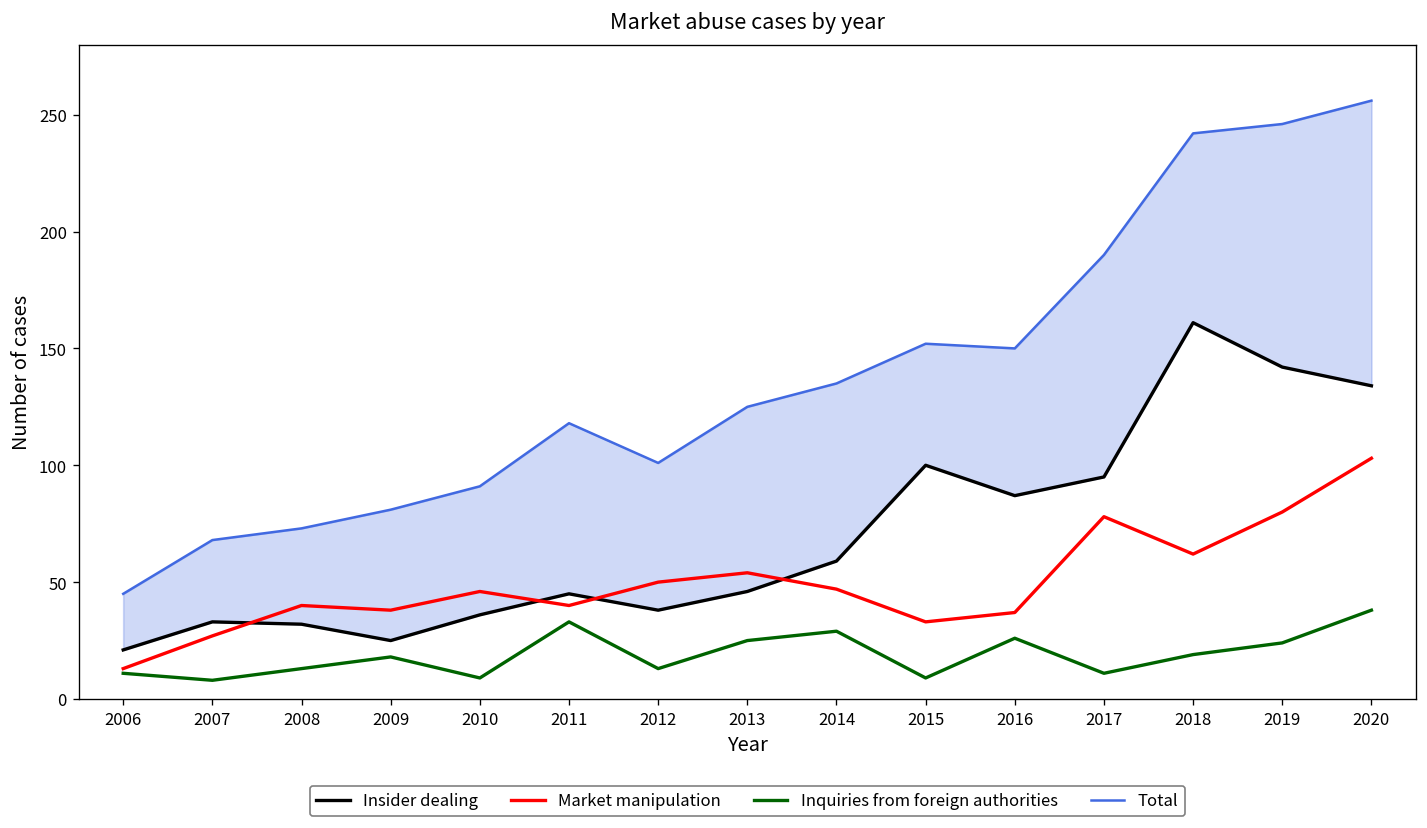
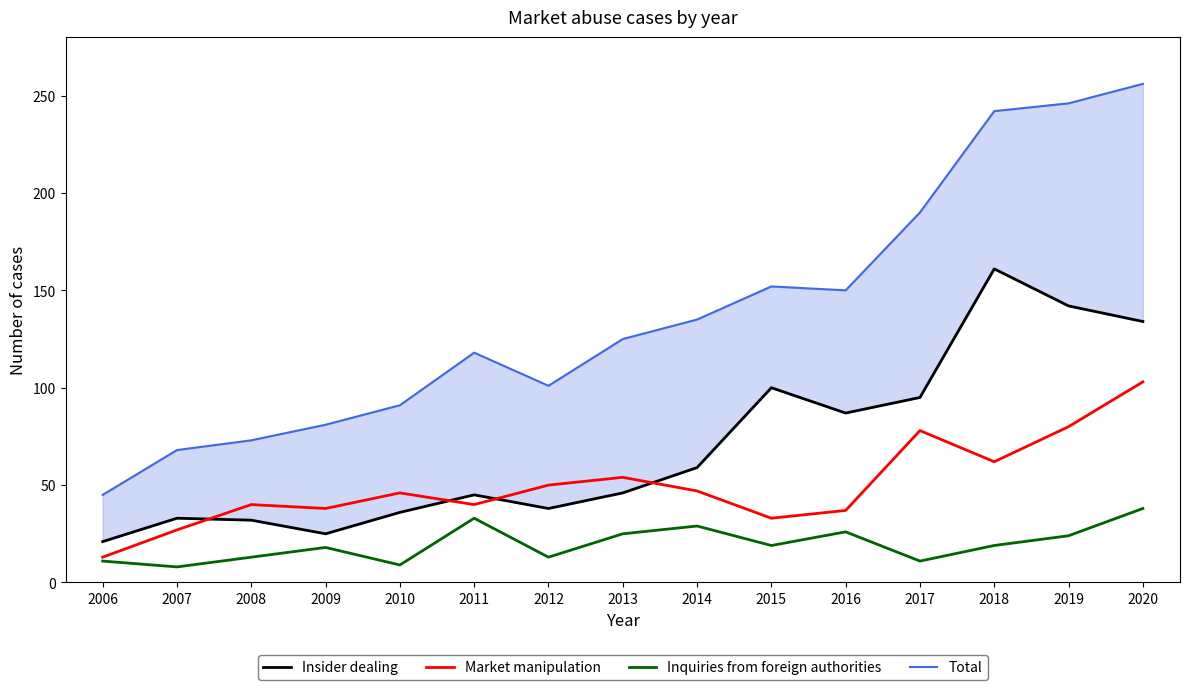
  {
    "Insider dealing": {
      "2006": 21,
      "2007": 33,
      "2008": 32,
      "2009": 25,
      "2010": 36,
      "2011": 45,
      "2012": 38,
      "2013": 46,
      "2014": 59,
      "2015": 100,
      "2016": 87,
      "2017": 95,
      "2018": 161,
      "2019": 142,
      "2020": 134
    },
    "Market manipulation": {
      "2006": 13,
      "2007": 27,
      "2008": 40,
      "2009": 38,
      "2010": 46,
      "2011": 40,
      "2012": 50,
      "2013": 54,
      "2014": 47,
      "2015": 33,
      "2016": 37,
      "2017": 78,
      "2018": 62,
      "2019": 80,
      "2020": 103
    },
    "Inquiries from foreign authorities": {
      "2006": 11,
      "2007": 8,
      "2008": 13,
      "2009": 18,
      "2010": 9,
      "2011": 33,
      "2012": 13,
      "2013": 25,
      "2014": 29,
-     "2015": 9,
+     "2015": 19,
      "2016": 26,
      "2017": 11,
      "2018": 19,
      "2019": 24,
      "2020": 38
    },
    "Total": {
      "2006": 45,
      "2007": 68,
      "2008": 73,
      "2009": 81,
      "2010": 91,
      "2011": 118,
      "2012": 101,
      "2013": 125,
      "2014": 135,
      "2015": 152,
      "2016": 150,
      "2017": 190,
      "2018": 242,
      "2019": 246,
      "2020": 256
    }
  }
